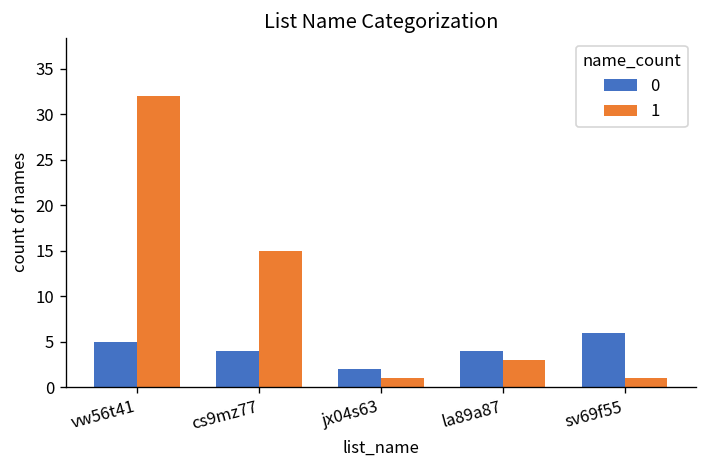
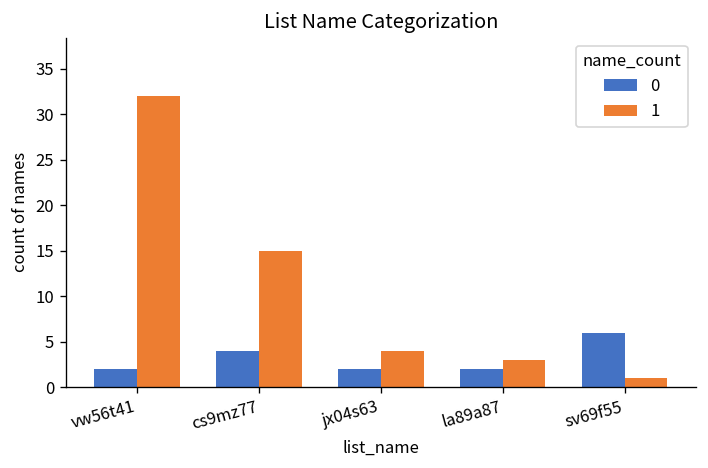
  {
    "0": {
-     "vw56t41": 5,
+     "vw56t41": 2,
      "cs9mz77": 4,
      "jx04s63": 2,
-     "la89a87": 4,
+     "la89a87": 2,
      "sv69f55": 6
    },
    "1": {
      "vw56t41": 32,
      "cs9mz77": 15,
-     "jx04s63": 1,
+     "jx04s63": 4,
      "la89a87": 3,
      "sv69f55": 1
    }
  }
